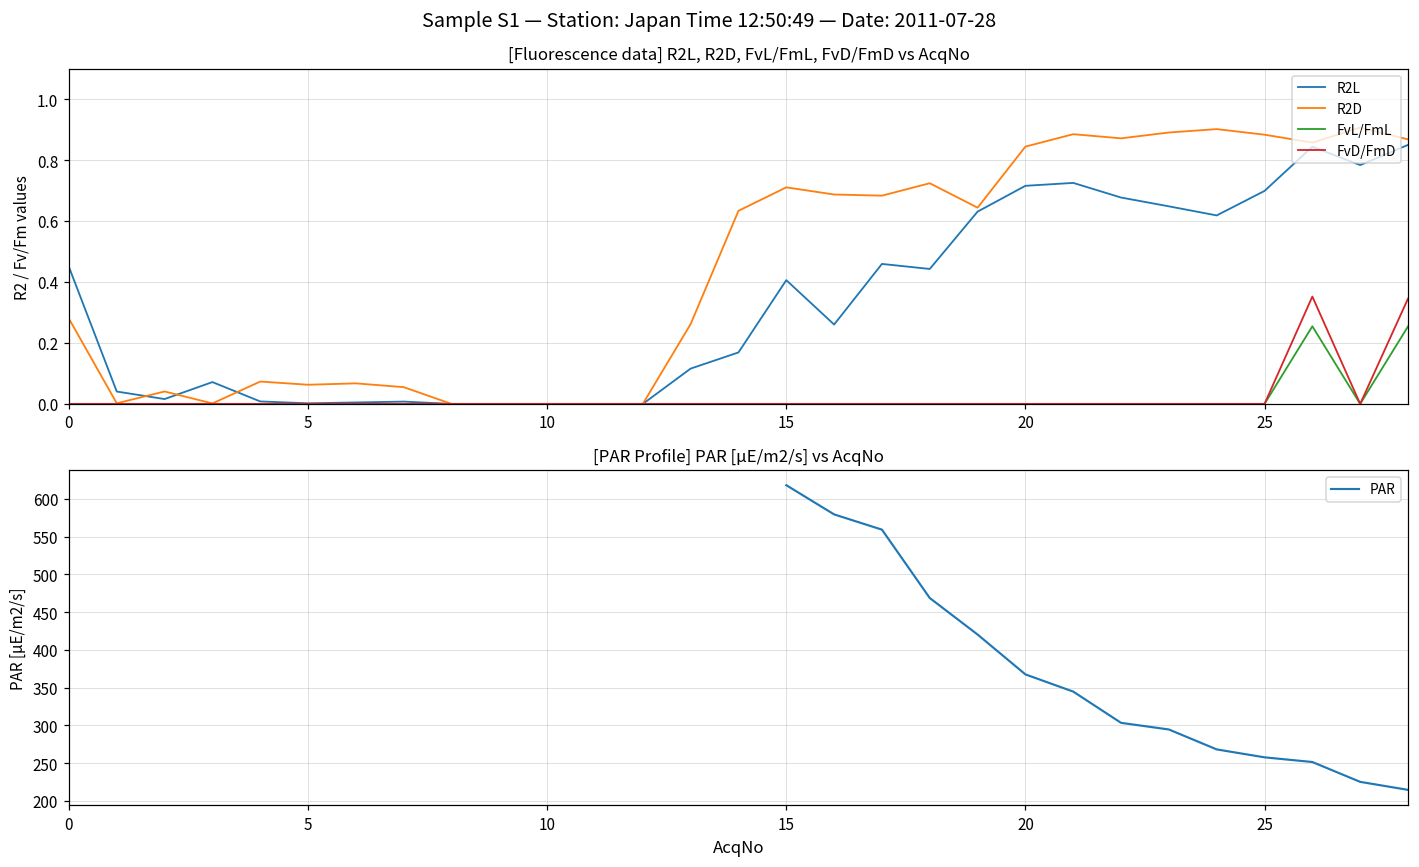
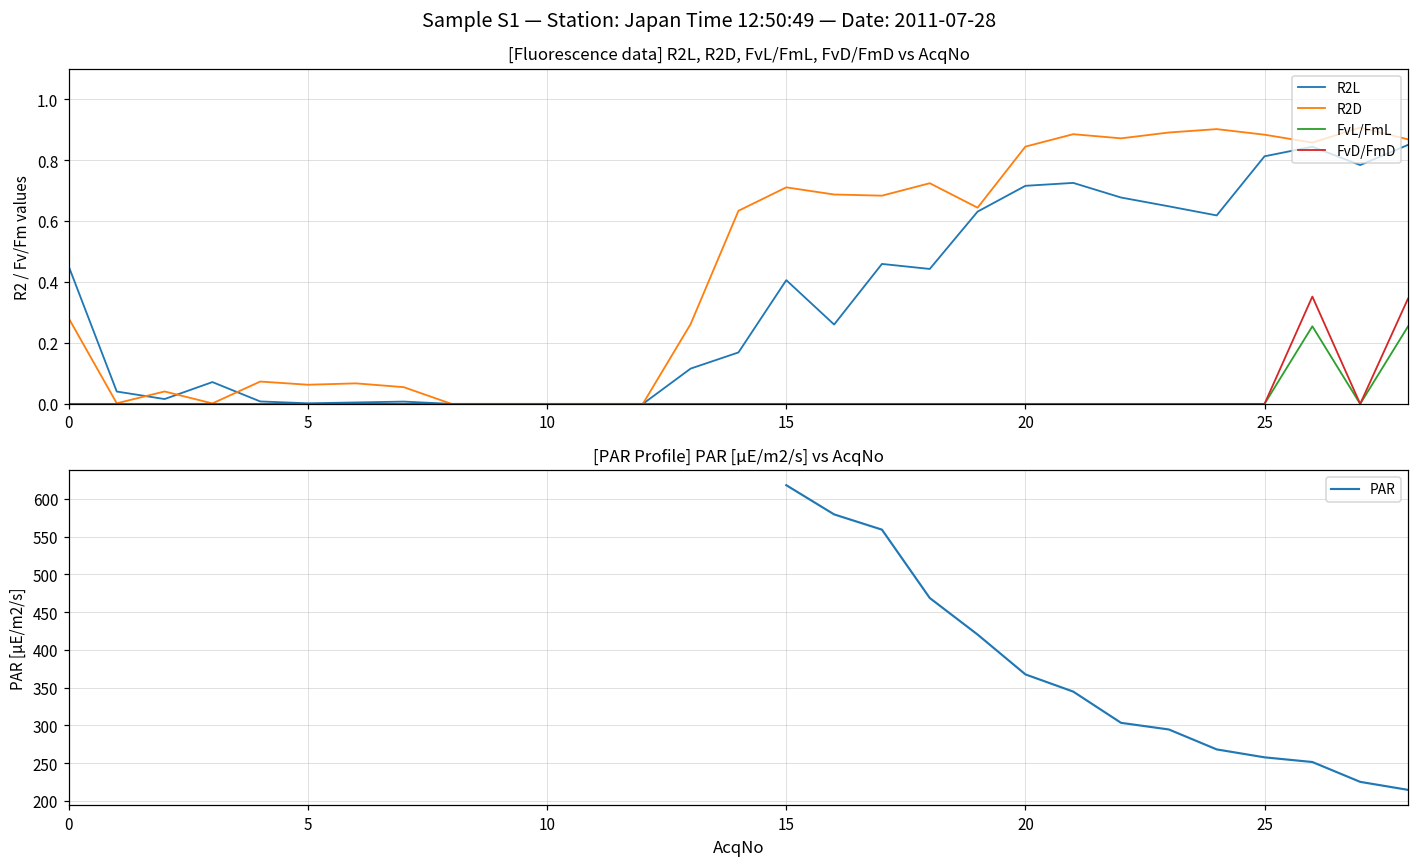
  {
    "[Fluorescence data] R2L, R2D, FvL/FmL, FvD/FmD vs AcqNo": {
      "R2L": {
        "0": 0.45,
        "15": 0.41,
        "20": 0.72,
-       "25": 0.70
+       "25": 0.81
      },
      "R2D": {
        "0": 0.28,
        "5": 0.06,
        "15": 0.71,
        "20": 0.84,
        "25": 0.88
      }
    },
    "[PAR Profile] PAR [μE/m2/s] vs AcqNo": {
      "15": 620,
      "20": 370,
      "25": 260
    }
  }
